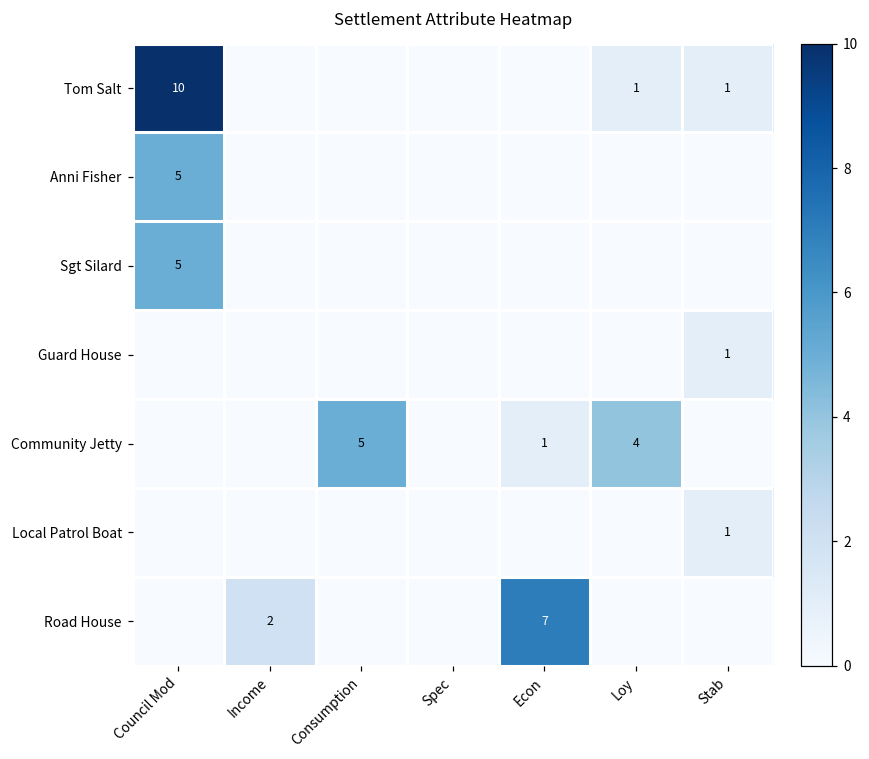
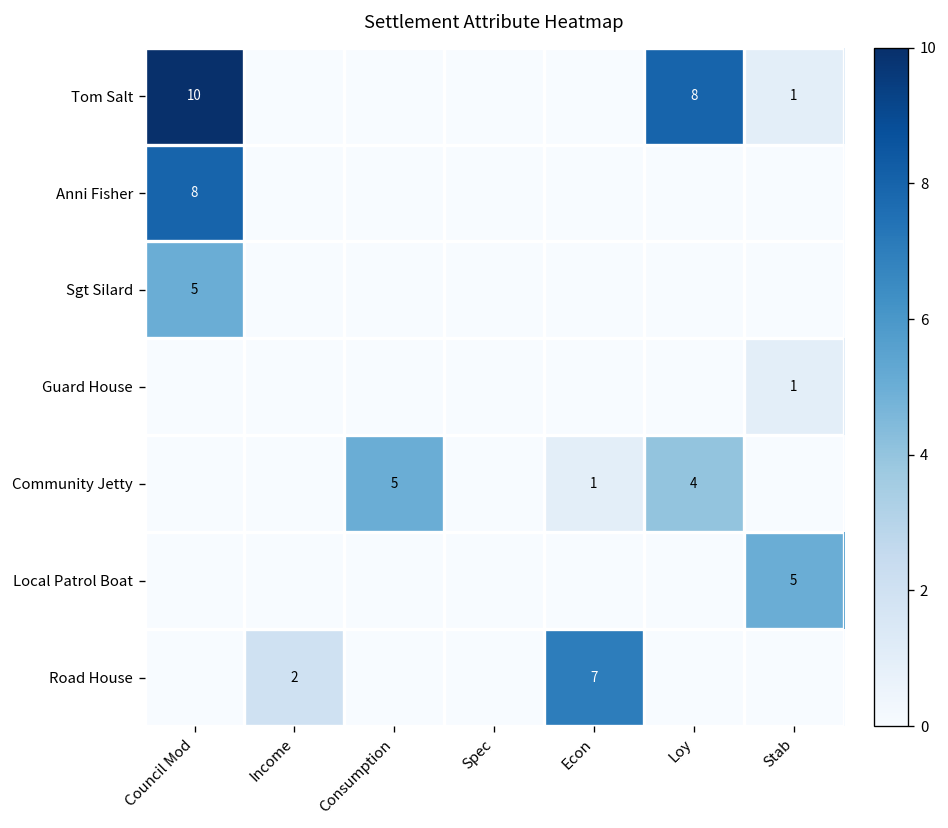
  {
    "Tom Salt": {
      "Council Mod": 10,
-     "Loy": 1,
+     "Loy": 8,
      "Stab": 1
    },
    "Anni Fisher": {
-     "Council Mod": 5
+     "Council Mod": 8
    },
    "Sgt Silard": {
      "Council Mod": 5
    },
    "Guard House": {
      "Stab": 1
    },
    "Community Jetty": {
      "Consumption": 5,
      "Econ": 1,
      "Loy": 4
    },
    "Local Patrol Boat": {
-     "Stab": 1
+     "Stab": 5
    },
    "Road House": {
      "Income": 2,
      "Econ": 7
    }
  }
